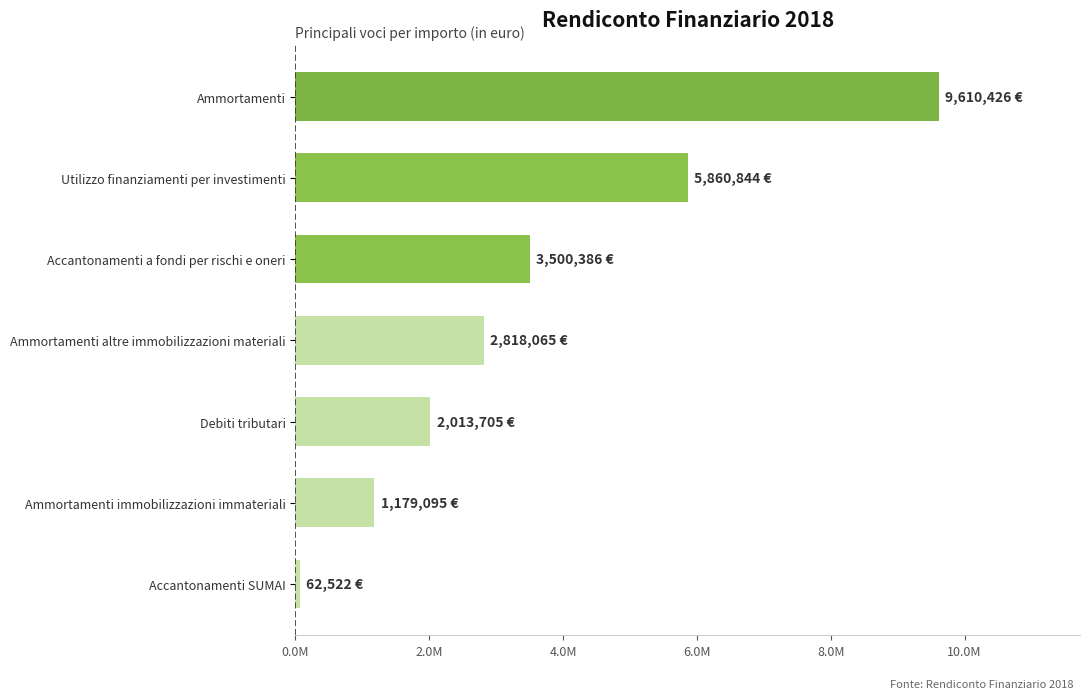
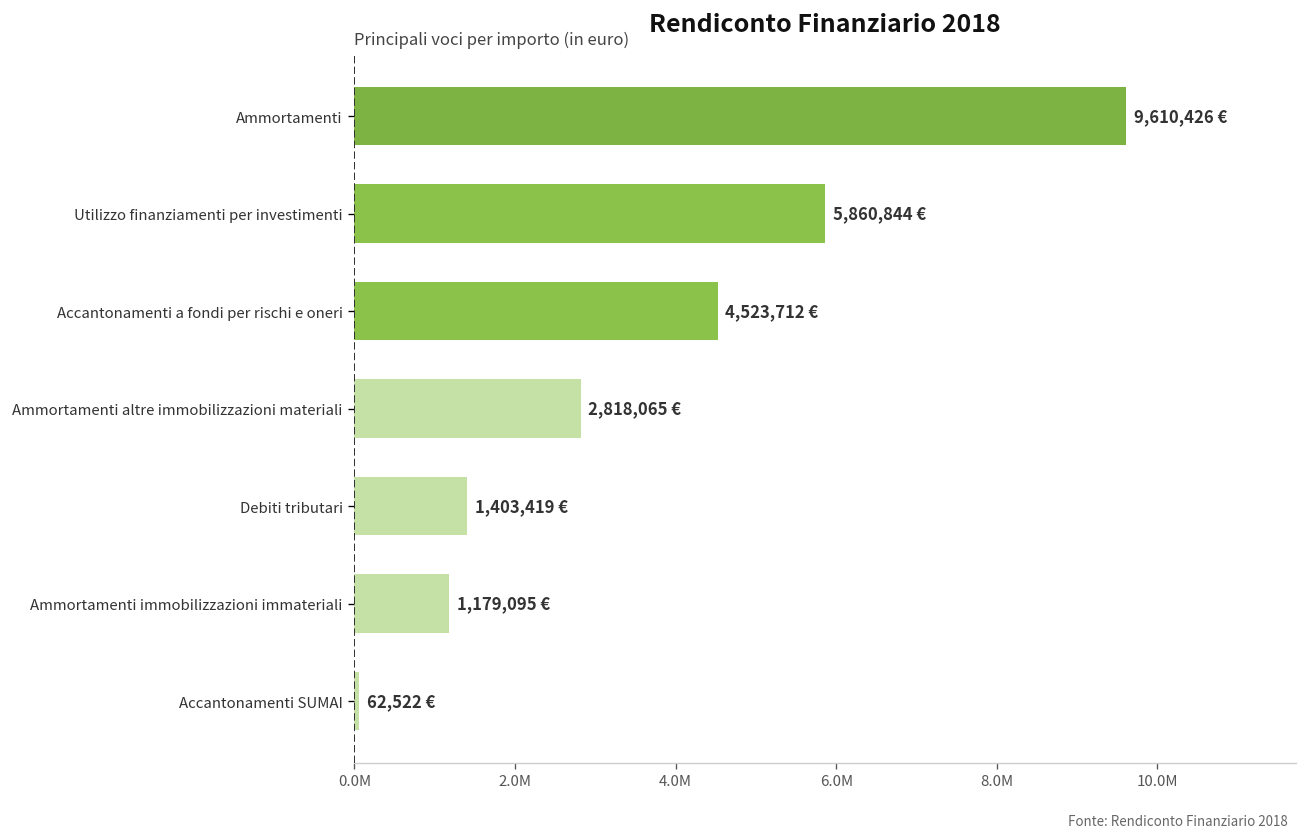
  {
    "Ammortamenti": "9,610,426",
    "Utilizzo finanziamenti per investimenti": "5,860,844",
-   "Accantonamenti a fondi per rischi e oneri": "3,500,386",
+   "Accantonamenti a fondi per rischi e oneri": "4,523,712",
    "Ammortamenti altre immobilizzazioni materiali": "2,818,065",
-   "Debiti tributari": "2,013,705",
+   "Debiti tributari": "1,403,419",
    "Ammortamenti immobilizzazioni immateriali": "1,179,095",
    "Accantonamenti SUMAI": "62,522"
  }
